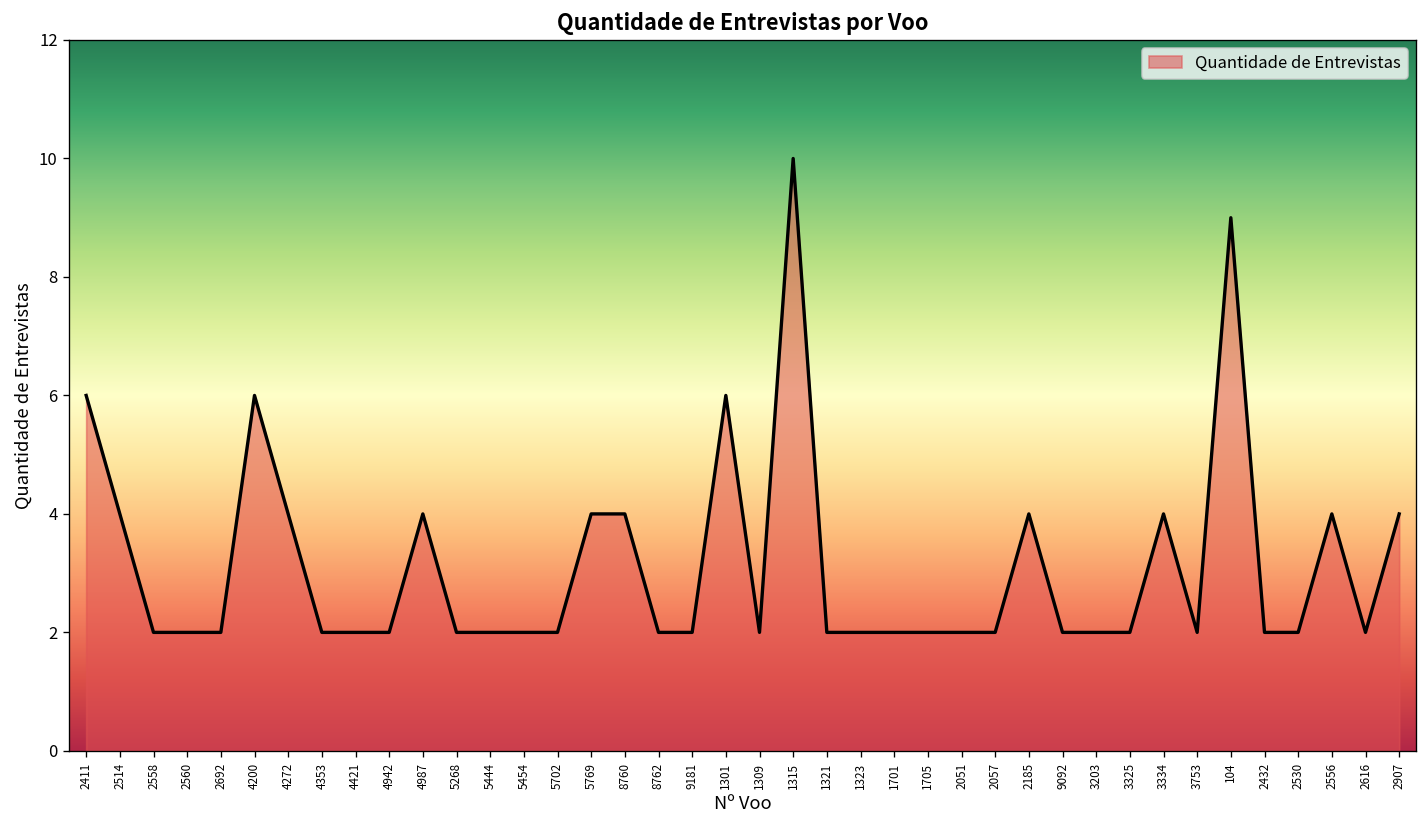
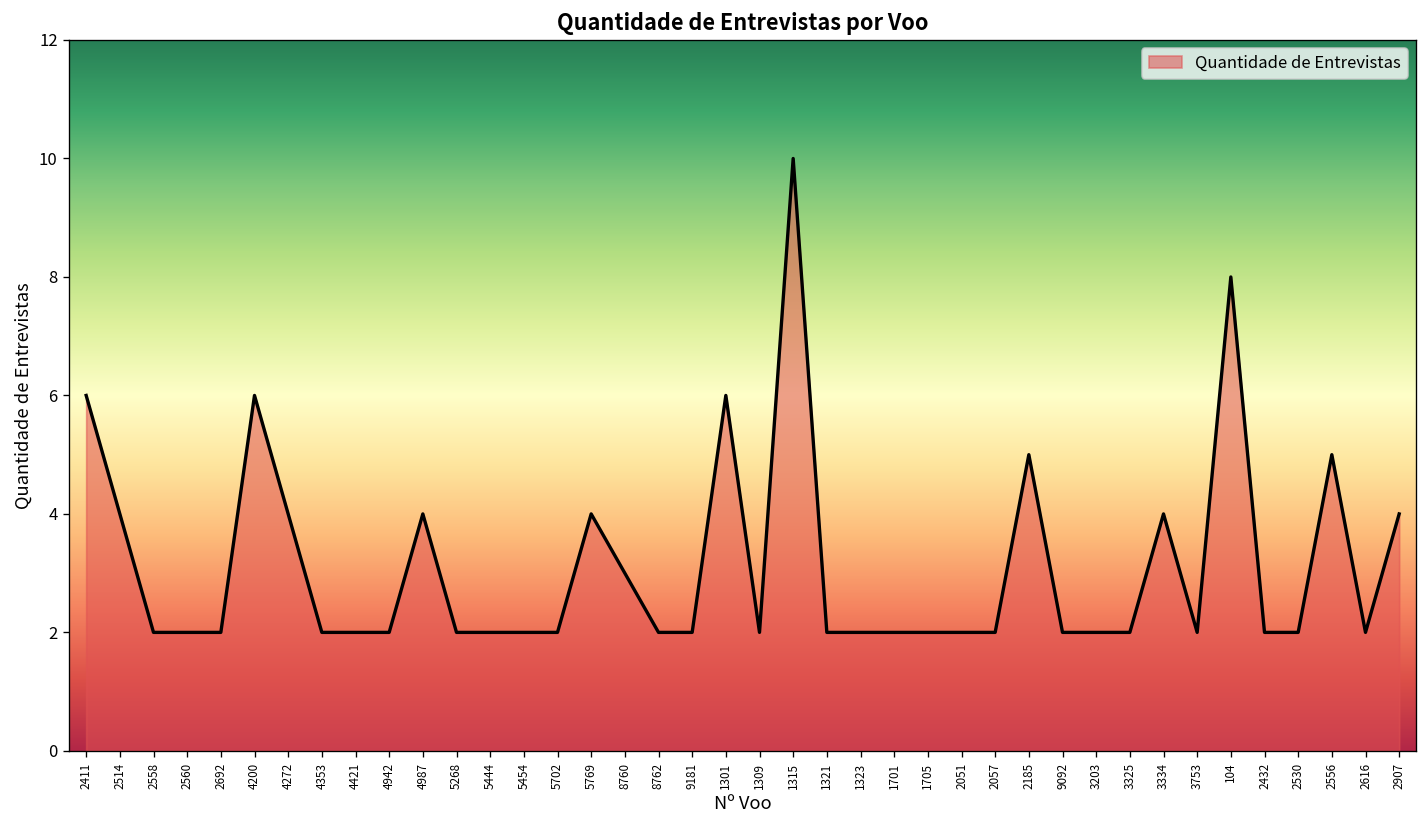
  {
    "2411": 6,
    "2514": 4,
    "2558": 2,
    "2560": 2,
    "2692": 2,
    "4200": 6,
    "4272": 4,
    "4353": 2,
    "4421": 2,
    "4942": 2,
    "4987": 4,
    "5268": 2,
    "5444": 2,
    "5454": 2,
    "5702": 2,
    "5769": 4,
-   "8760": 4,
+   "8760": 3,
    "8762": 2,
    "9181": 2,
    "1301": 6,
    "1309": 2,
    "1315": 10,
    "1321": 2,
    "1323": 2,
    "1701": 2,
    "1705": 2,
    "2051": 2,
    "2057": 2,
-   "2185": 4,
+   "2185": 5,
    "9092": 2,
    "3203": 2,
    "3325": 2,
    "3334": 4,
    "3753": 2,
-   "104": 9,
+   "104": 8,
    "2432": 2,
    "2530": 2,
-   "2556": 4,
+   "2556": 5,
    "2616": 2,
    "2907": 4
  }
